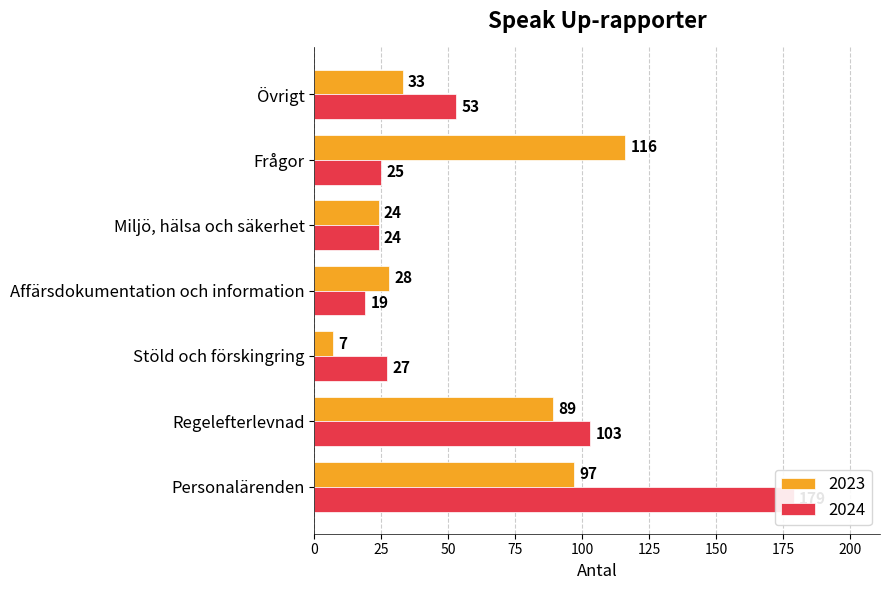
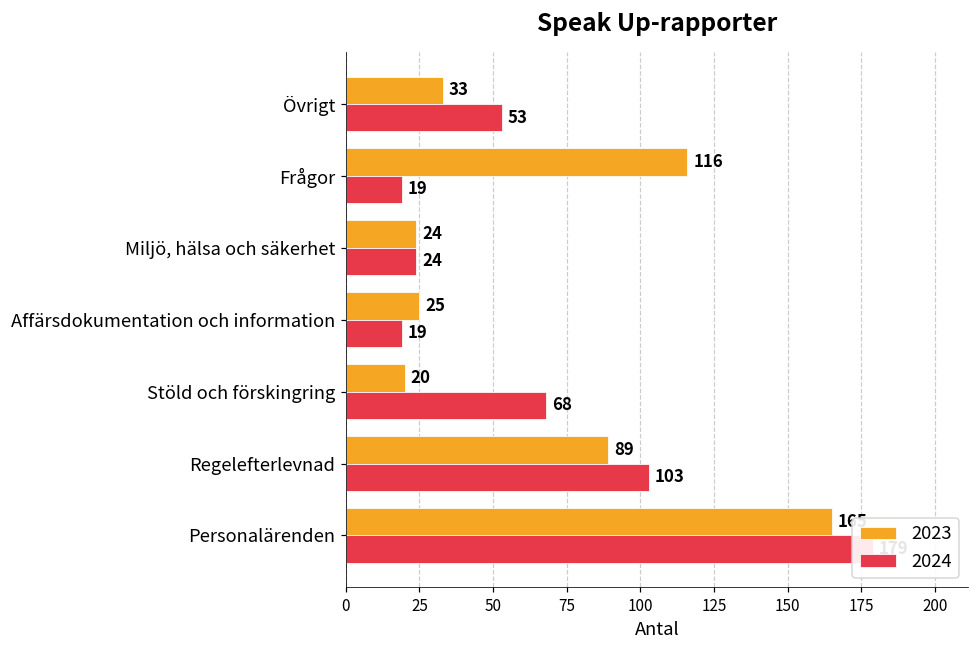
  {
    "2023": {
      "Övrigt": 33,
      "Frågor": 116,
      "Miljö, hälsa och säkerhet": 24,
-     "Affärsdokumentation och information": 28,
-     "Stöld och förskingring": 7,
+     "Affärsdokumentation och information": 25,
+     "Stöld och förskingring": 20,
      "Regelefterlevnad": 89,
-     "Personalärenden": 97
+     "Personalärenden": 165
    },
    "2024": {
      "Övrigt": 53,
-     "Frågor": 25,
+     "Frågor": 19,
      "Miljö, hälsa och säkerhet": 24,
      "Affärsdokumentation och information": 19,
-     "Stöld och förskingring": 27,
+     "Stöld och förskingring": 68,
      "Regelefterlevnad": 103
    }
  }
